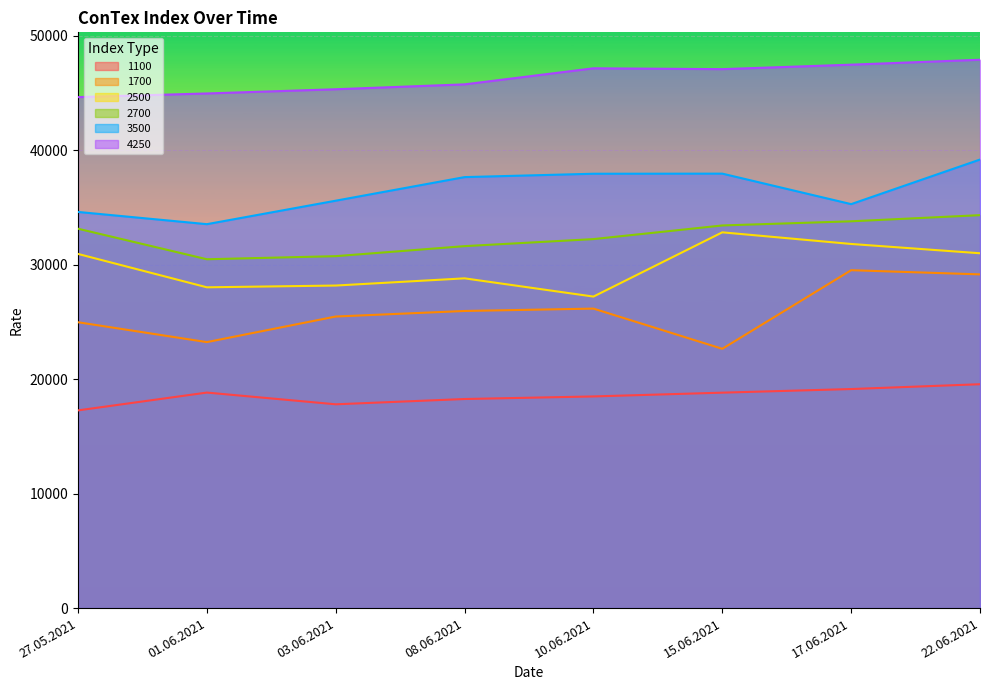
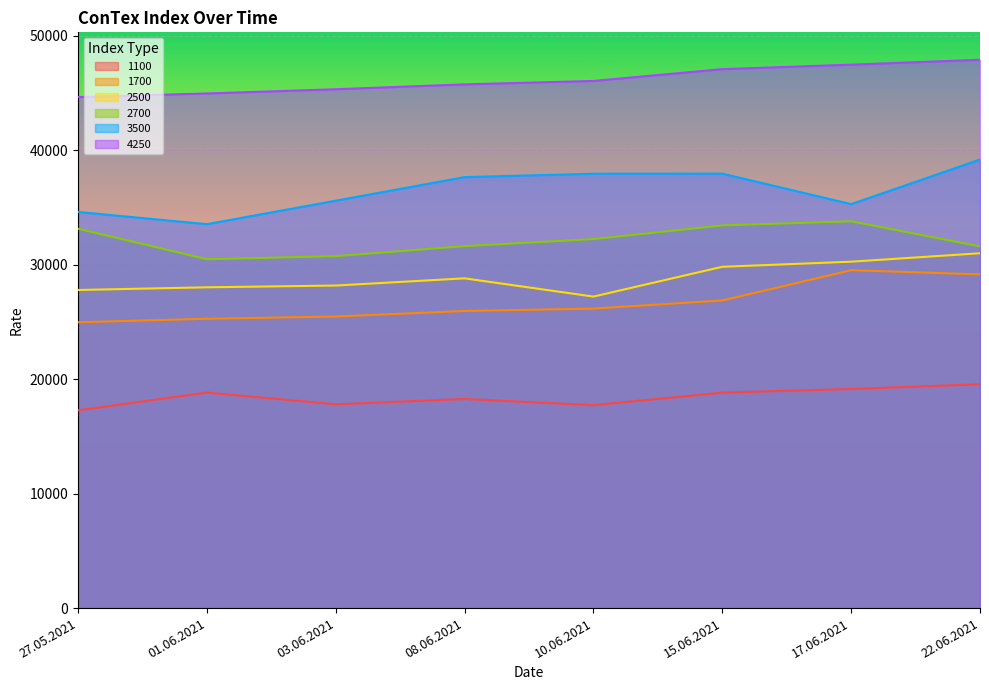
  {
    "1100": {
      "27.05.2021": 17300,
      "01.06.2021": 18800,
      "03.06.2021": 17800,
      "08.06.2021": 18300,
-     "10.06.2021": 18500,
+     "10.06.2021": 17700,
      "15.06.2021": 18800,
      "17.06.2021": 19100,
      "22.06.2021": 19600
    },
    "1700": {
      "27.05.2021": 25000,
-     "01.06.2021": 23200,
+     "01.06.2021": 25300,
      "03.06.2021": 25500,
      "08.06.2021": 25900,
      "10.06.2021": 26200,
-     "15.06.2021": 22600,
+     "15.06.2021": 26900,
      "17.06.2021": 29500,
      "22.06.2021": 29100
    },
    "2500": {
-     "27.05.2021": 30900,
+     "27.05.2021": 27800,
      "01.06.2021": 28000,
      "03.06.2021": 28200,
      "08.06.2021": 28800,
      "10.06.2021": 27200,
-     "15.06.2021": 32800,
-     "17.06.2021": 31800,
+     "15.06.2021": 29800,
+     "17.06.2021": 30300,
      "22.06.2021": 31000
    },
    "2700": {
      "27.05.2021": 33100,
      "01.06.2021": 30500,
      "03.06.2021": 30700,
      "08.06.2021": 31600,
      "10.06.2021": 32200,
      "15.06.2021": 33400,
      "17.06.2021": 33800,
-     "22.06.2021": 34300
+     "22.06.2021": 31600
    },
    "3500": {
      "27.05.2021": 34600,
      "01.06.2021": 33500,
      "03.06.2021": 35600,
      "08.06.2021": 37600,
      "10.06.2021": 37900,
      "15.06.2021": 37900,
      "17.06.2021": 35300,
      "22.06.2021": 39200
    },
    "4250": {
      "27.05.2021": 44600,
      "01.06.2021": 44900,
      "03.06.2021": 45300,
      "08.06.2021": 45700,
-     "10.06.2021": 47100,
+     "10.06.2021": 46000,
      "15.06.2021": 47100,
      "17.06.2021": 47500,
      "22.06.2021": 47900
    }
  }
